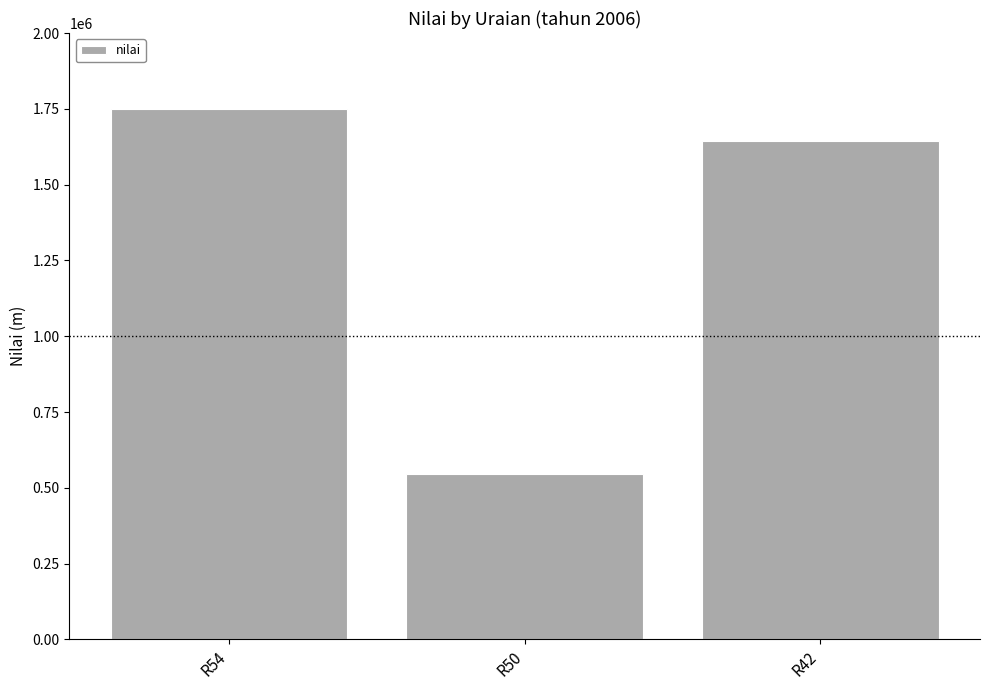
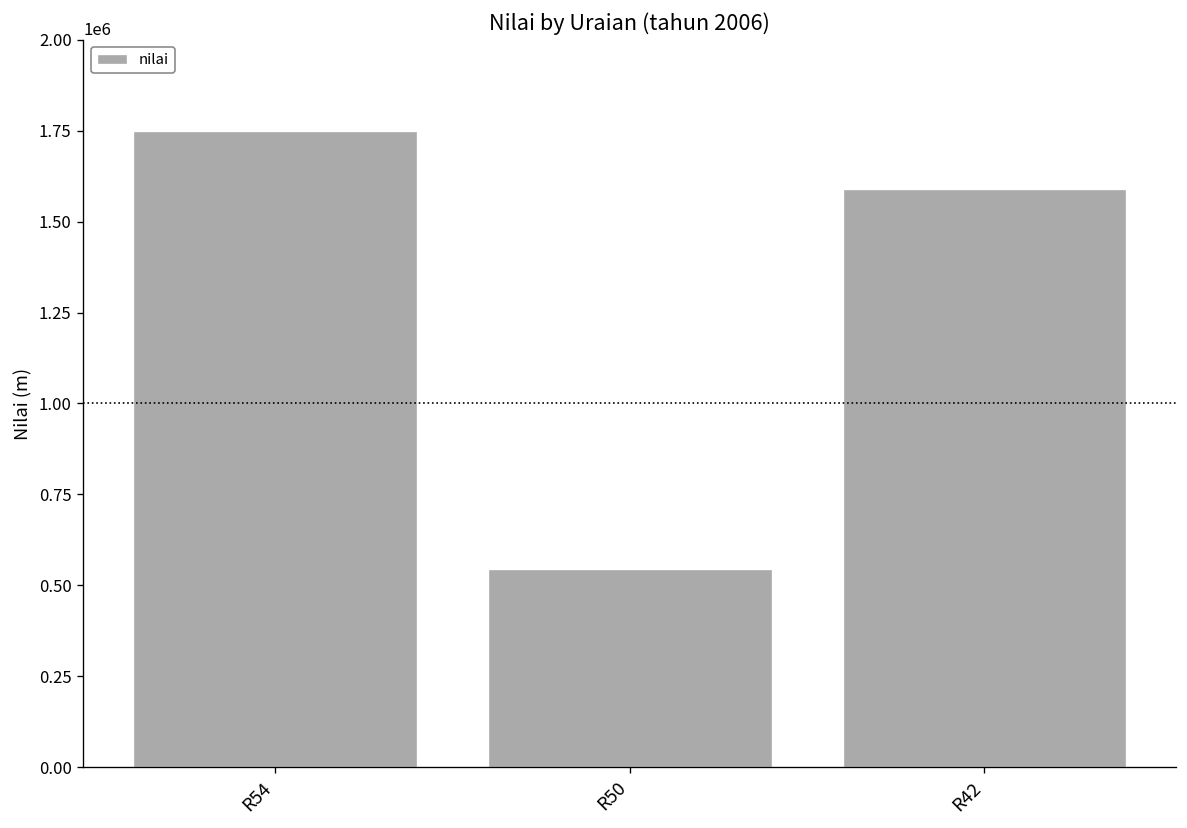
  {
    "R54": 1750000,
    "R50": 550000,
-   "R42": 1640000
+   "R42": 1590000
  }
